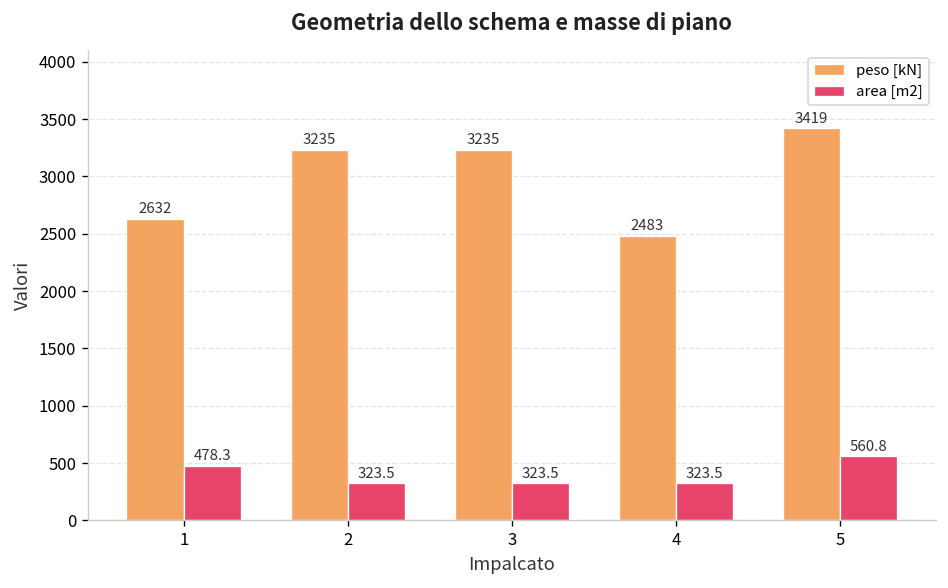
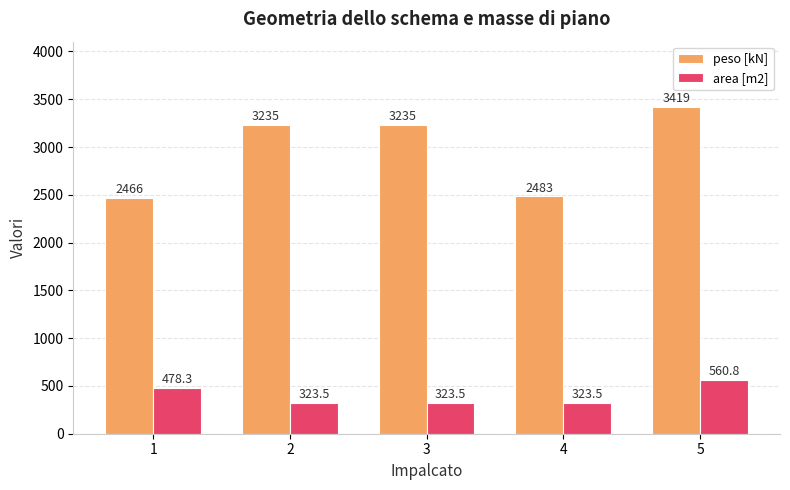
  {
    "peso [kN]": {
-     "1": 2632,
+     "1": 2466,
      "2": 3235,
      "3": 3235,
      "4": 2483,
      "5": 3419
    },
    "area [m2]": {
      "1": 478.3,
      "2": 323.5,
      "3": 323.5,
      "4": 323.5,
      "5": 560.8
    }
  }
